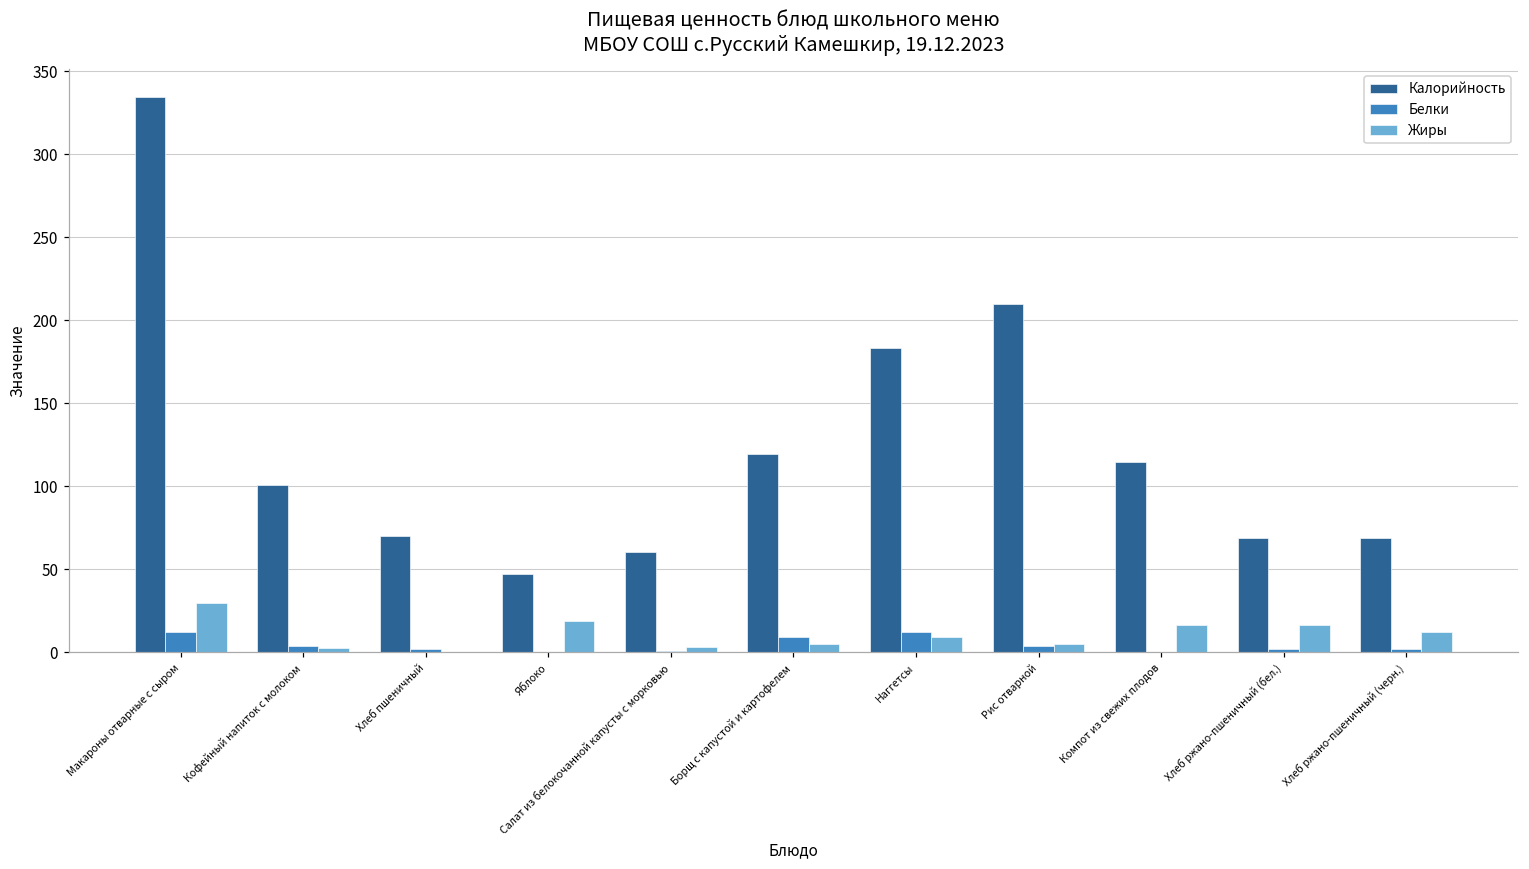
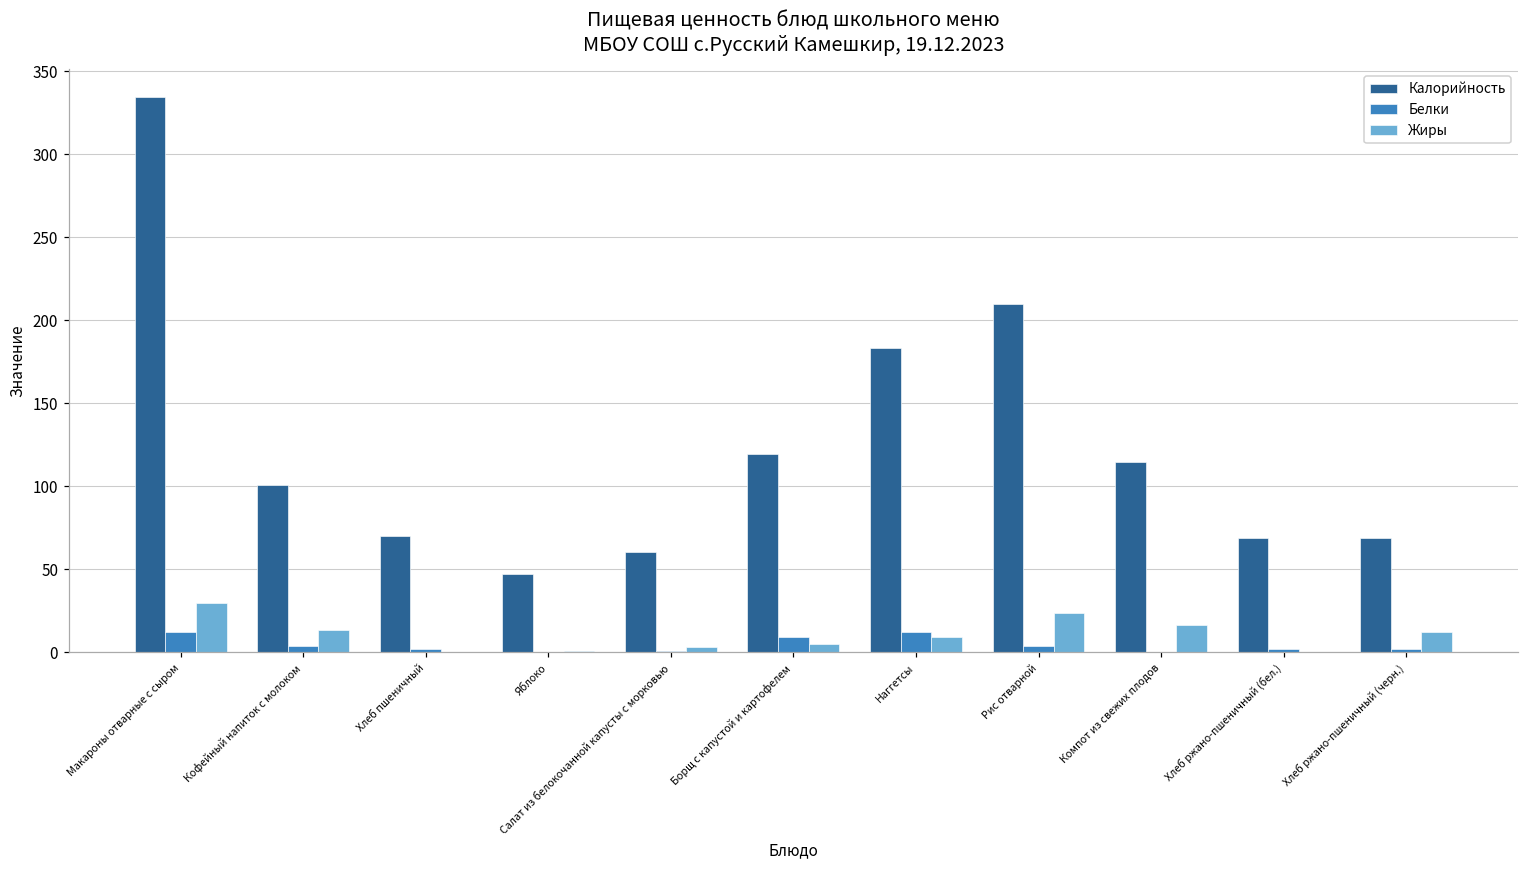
  {
    "Жиры": {
      "Макароны отварные с сыром": 30,
-     "Кофейный напиток с молоком": 3,
+     "Кофейный напиток с молоком": 13,
      "Хлеб пшеничный": 0,
-     "Яблоко": 19,
+     "Яблоко": 1,
      "Салат из белокочанной капусты с морковью": 3,
      "Борщ с капустой и картофелем": 5,
      "Наггетсы": 9,
-     "Рис отварной": 5,
+     "Рис отварной": 23,
      "Компот из свежих плодов": 16,
-     "Хлеб ржано-пшеничный (бел.)": 16,
+     "Хлеб ржано-пшеничный (бел.)": 0,
      "Хлеб ржано-пшеничный (черн.)": 12
    }
  }
